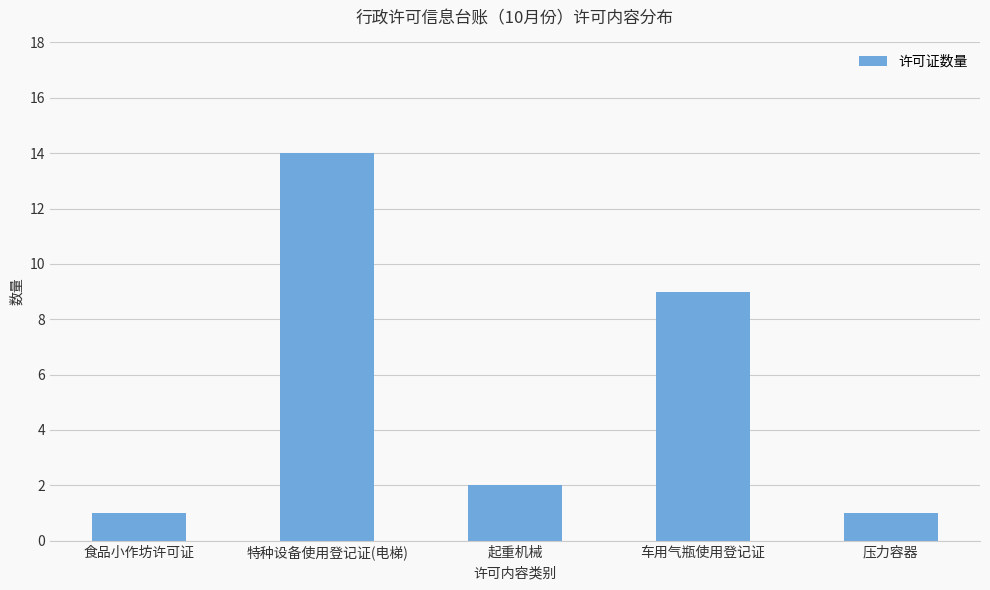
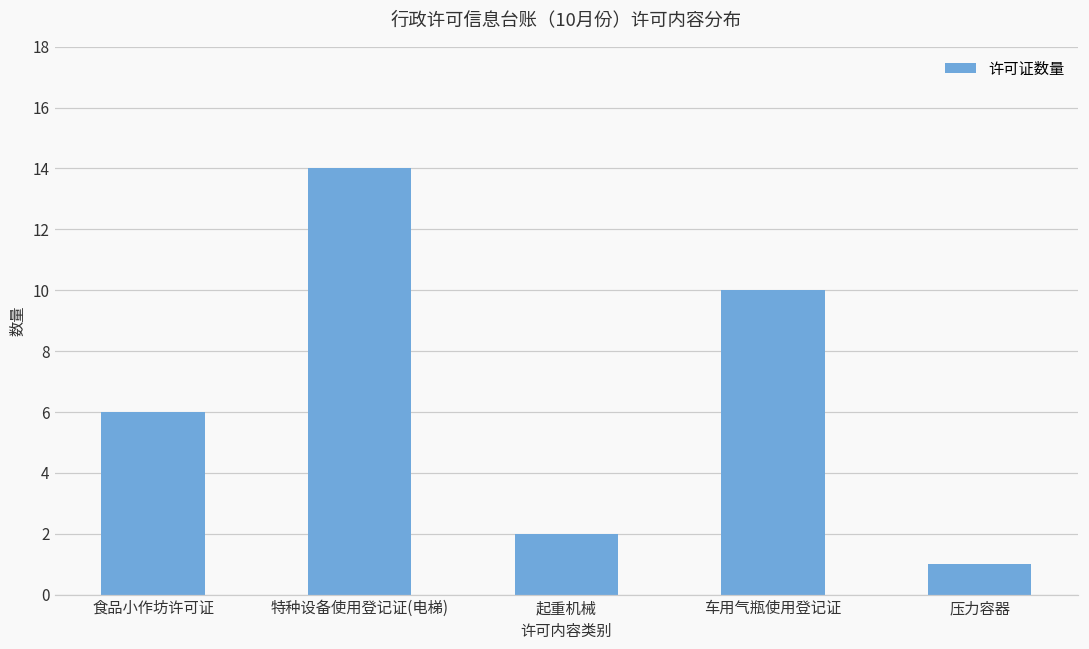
  {
-   "食品小作坊许可证": 1,
+   "食品小作坊许可证": 6,
    "特种设备使用登记证(电梯)": 14,
    "起重机械": 2,
-   "车用气瓶使用登记证": 9,
+   "车用气瓶使用登记证": 10,
    "压力容器": 1
  }
